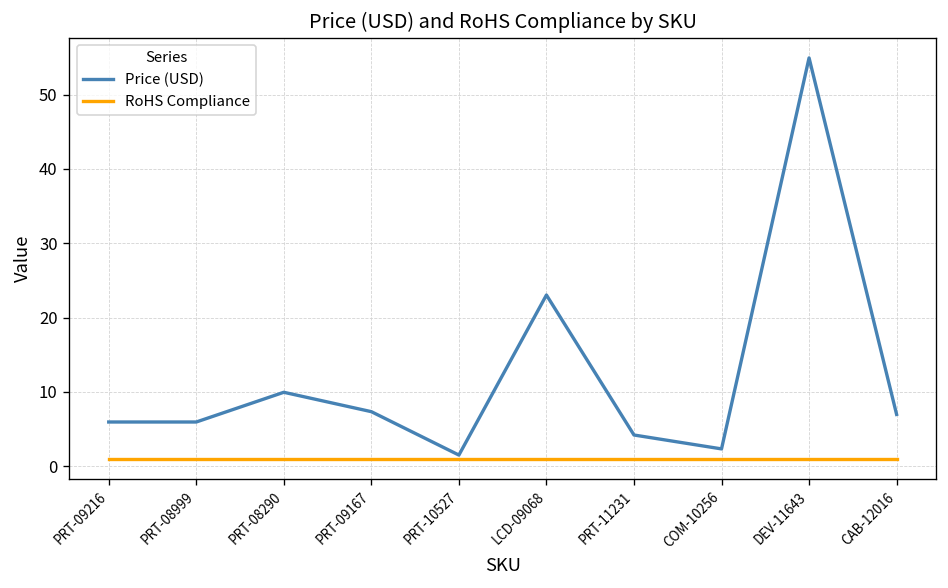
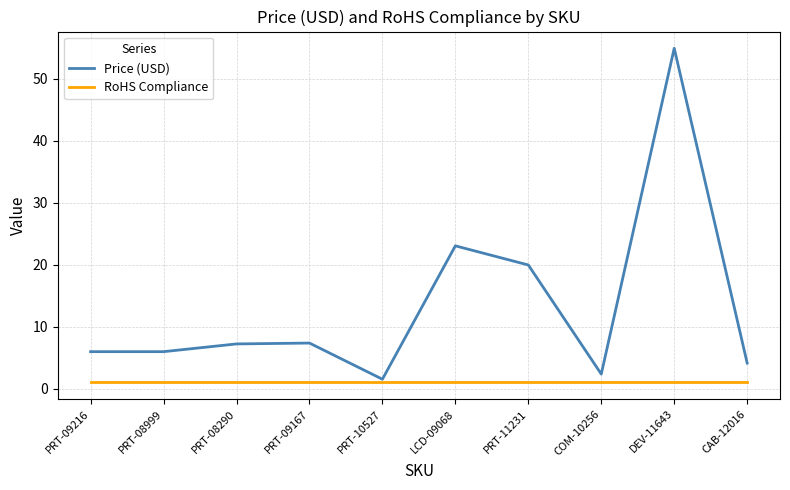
  {
    "Price (USD)": {
      "PRT-09216": 6,
      "PRT-08999": 6,
-     "PRT-08290": 10,
+     "PRT-08290": 7,
      "PRT-09167": 7,
      "PRT-10527": 2,
      "LCD-09068": 23,
-     "PRT-11231": 4,
+     "PRT-11231": 20,
      "COM-10256": 2,
      "DEV-11643": 55,
-     "CAB-12016": 7
+     "CAB-12016": 4
    },
    "RoHS Compliance": {
      "PRT-09216": 1,
      "PRT-08999": 1,
      "PRT-08290": 1,
      "PRT-09167": 1,
      "PRT-10527": 1,
      "LCD-09068": 1,
      "PRT-11231": 1,
      "COM-10256": 1,
      "DEV-11643": 1,
      "CAB-12016": 1
    }
  }
